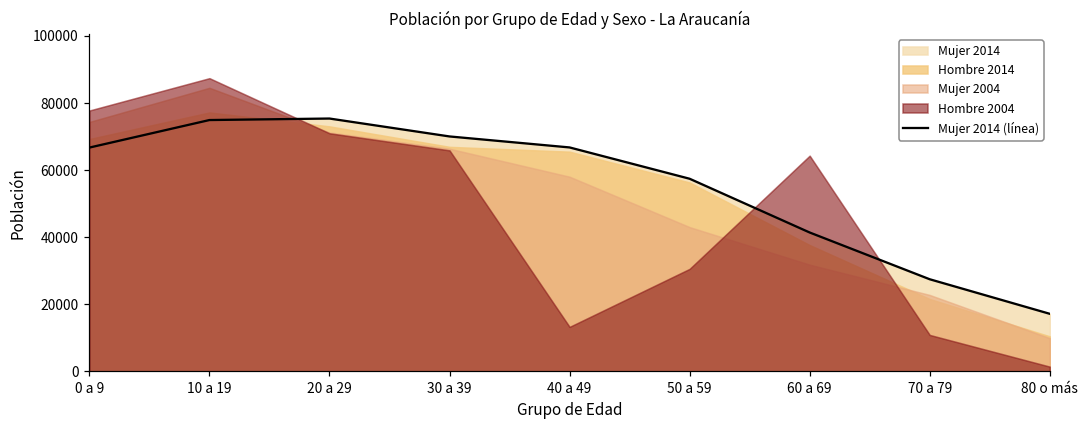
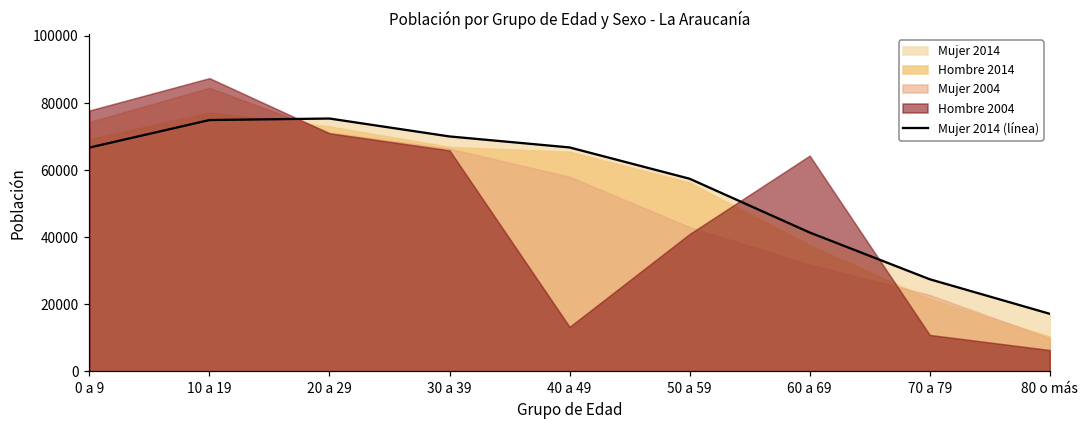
  {
    "Hombre 2004": {
      "0 a 9": 78000,
      "10 a 19": 87000,
      "40 a 49": 13000,
-     "50 a 59": 31000,
+     "50 a 59": 41000,
      "60 a 69": 64000,
      "70 a 79": 11000,
-     "80 o más": 1000
+     "80 o más": 6000
    }
  }
